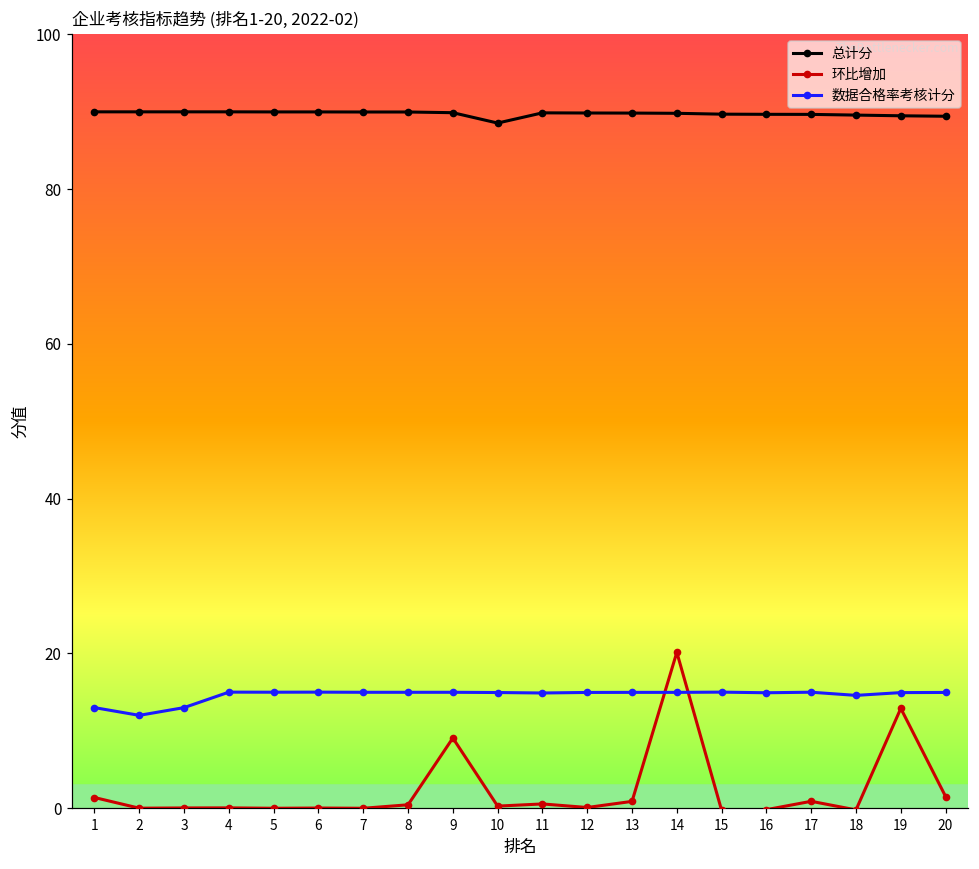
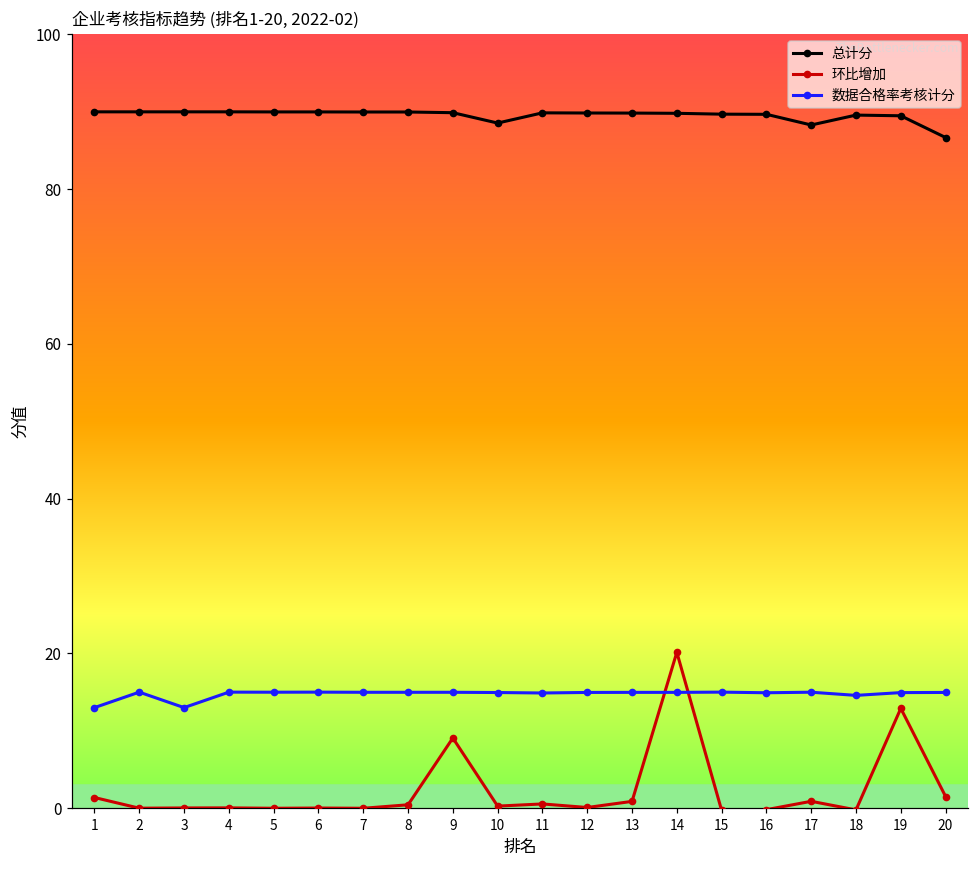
  {
    "总计分": {
      "1": 90,
      "2": 90,
      "3": 90,
      "4": 90,
      "5": 90,
      "6": 90,
      "7": 90,
      "8": 90,
      "9": 90,
      "10": 89,
      "11": 90,
      "12": 90,
      "13": 90,
      "14": 90,
      "15": 90,
      "16": 90,
-     "17": 90,
+     "17": 88,
      "18": 90,
      "19": 89,
-     "20": 89
+     "20": 87
    },
    "环比增加": {
      "5": 0,
      "7": 0,
      "9": 9,
      "14": 20,
      "15": 0,
      "16": 0,
      "18": 0,
      "19": 13
    },
    "数据合格率考核计分": {
      "1": 13,
-     "2": 12,
+     "2": 15,
      "3": 13,
      "4": 15,
      "5": 15,
      "6": 15,
      "7": 15,
      "8": 15,
      "9": 15,
      "10": 15,
      "11": 15,
      "12": 15,
      "13": 15,
      "14": 15,
      "15": 15,
      "16": 15,
      "17": 15,
      "18": 15,
      "19": 15,
      "20": 15
    }
  }
